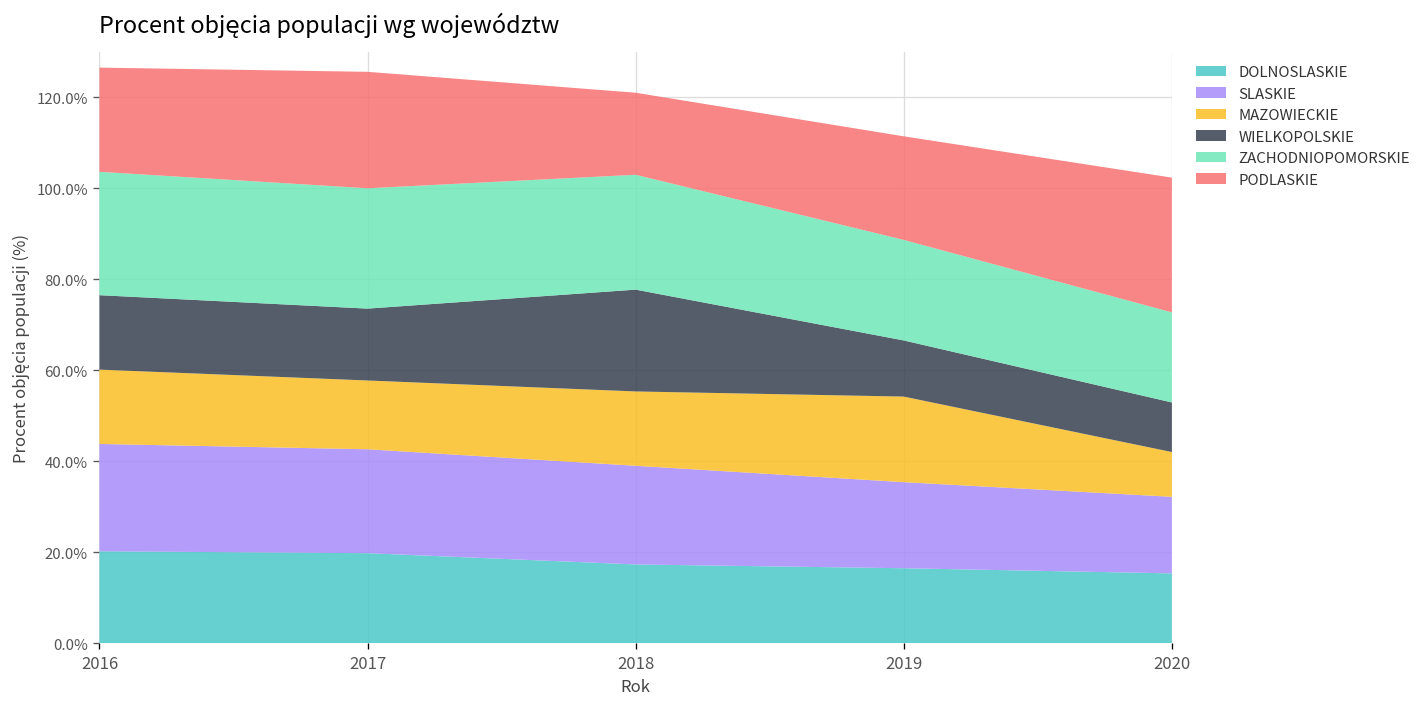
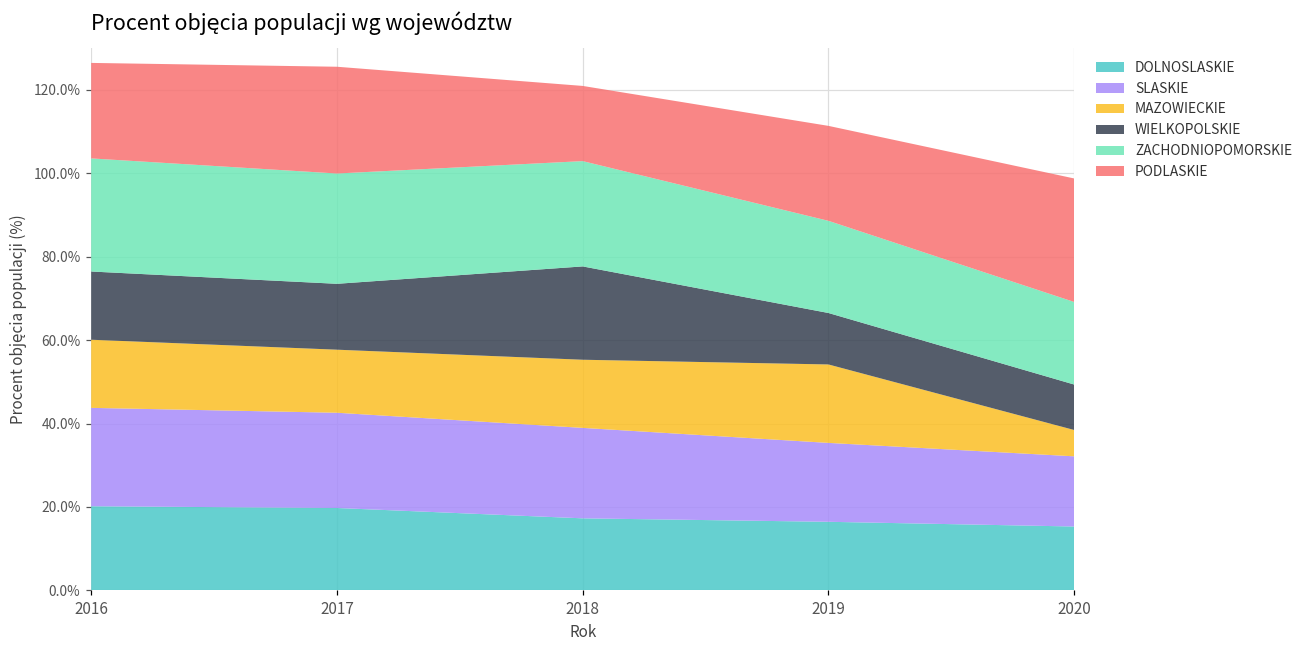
  {
    "SLASKIE": {
      "2016": "24%",
      "2017": "23%",
      "2018": "22%",
      "2019": "19%",
      "2020": "17%"
    },
    "MAZOWIECKIE": {
      "2016": "16%",
      "2017": "15%",
      "2018": "16%",
      "2019": "19%",
-     "2020": "10%"
+     "2020": "6%"
    },
    "WIELKOPOLSKIE": {
      "2016": "16%",
      "2017": "16%",
      "2018": "22%",
      "2019": "12%",
      "2020": "11%"
    },
    "PODLASKIE": {
      "2016": "23%",
      "2017": "26%",
      "2018": "18%",
      "2019": "23%",
      "2020": "30%"
    }
  }
